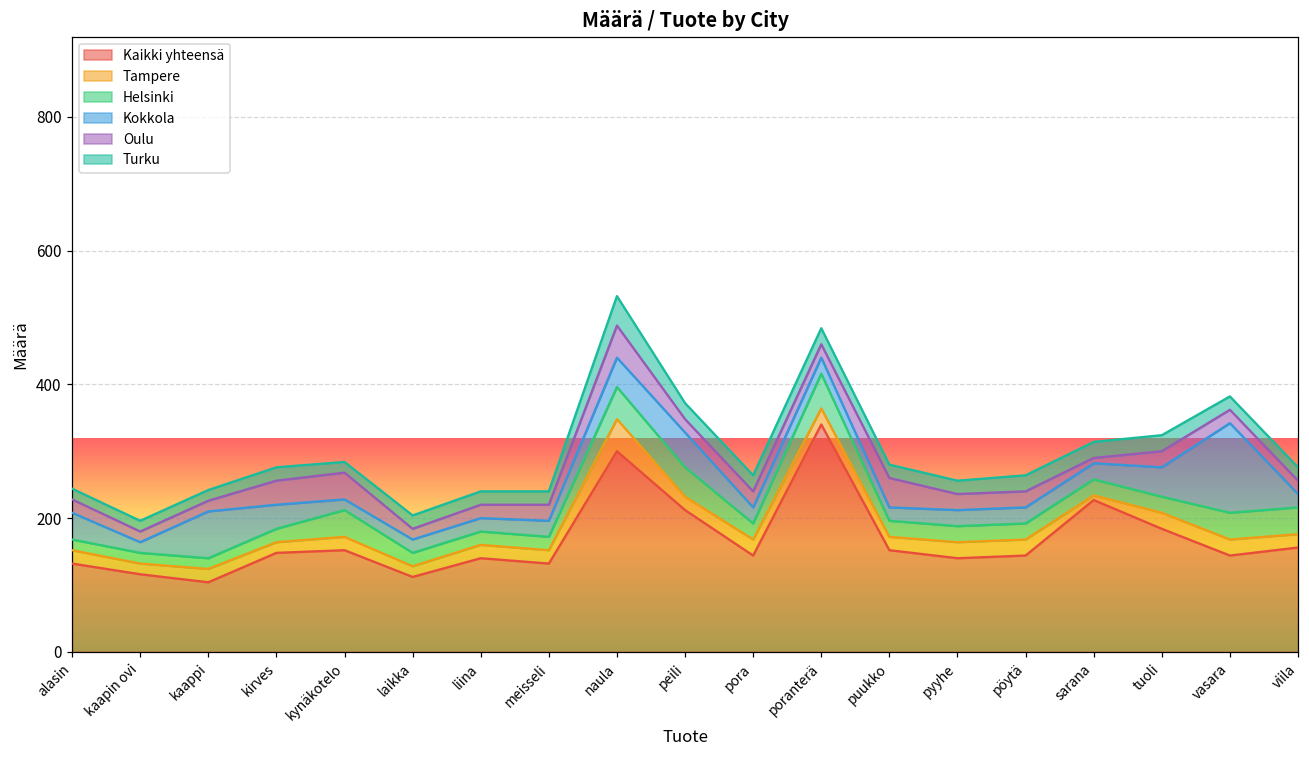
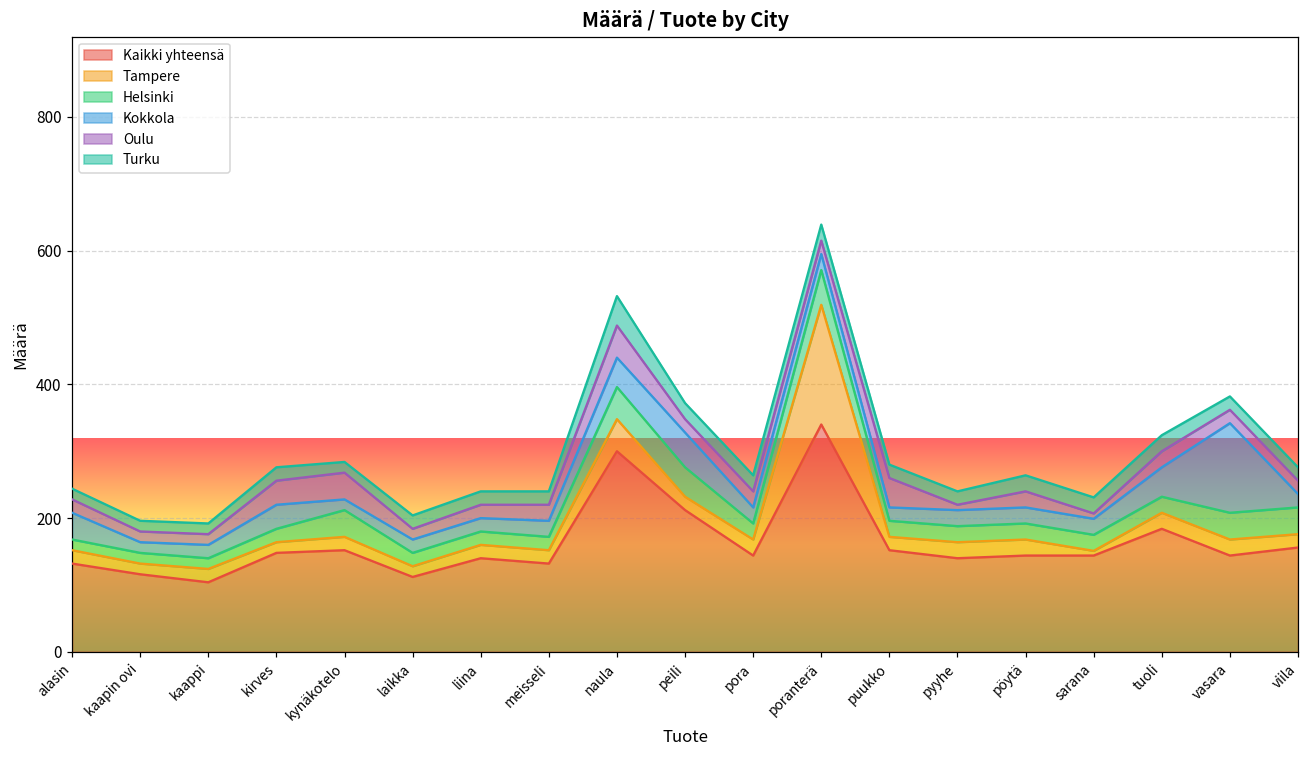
  {
    "Kaikki yhteensä": {
      "alasin": 130,
      "kaapin ovi": 120,
      "kaappi": 100,
      "kirves": 150,
      "kynäkotelo": 150,
      "laikka": 110,
      "liina": 140,
      "meisseli": 130,
      "naula": 300,
      "peili": 210,
      "pora": 140,
      "poranterä": 340,
      "puukko": 150,
      "pyyhe": 140,
      "pöytä": 140,
-     "sarana": 230,
+     "sarana": 140,
      "tuoli": 180,
      "vasara": 140,
      "viila": 160
    },
    "Tampere": {
      "alasin": 20,
      "kaapin ovi": 20,
      "kaappi": 20,
      "kirves": 20,
      "kynäkotelo": 20,
      "laikka": 20,
      "liina": 20,
      "meisseli": 20,
      "naula": 50,
      "peili": 20,
      "pora": 20,
-     "poranterä": 20,
+     "poranterä": 180,
      "puukko": 20,
      "pyyhe": 20,
      "pöytä": 20,
      "sarana": 10,
      "tuoli": 20,
      "vasara": 20,
      "viila": 20
    },
    "Kokkola": {
      "alasin": 40,
      "kaapin ovi": 20,
-     "kaappi": 70,
+     "kaappi": 20,
      "kirves": 40,
      "kynäkotelo": 20,
      "laikka": 20,
      "liina": 20,
      "meisseli": 20,
      "naula": 40,
      "peili": 50,
      "pora": 20,
      "poranterä": 20,
      "puukko": 20,
      "pyyhe": 20,
      "pöytä": 20,
      "sarana": 20,
      "tuoli": 40,
      "vasara": 130,
      "viila": 20
    },
    "Oulu": {
      "alasin": 20,
      "kaapin ovi": 20,
      "kaappi": 20,
      "kirves": 40,
      "kynäkotelo": 40,
      "laikka": 20,
      "liina": 20,
      "meisseli": 20,
      "naula": 50,
      "peili": 20,
      "pora": 20,
      "poranterä": 20,
      "puukko": 40,
-     "pyyhe": 20,
+     "pyyhe": 10,
      "pöytä": 20,
      "sarana": 10,
      "tuoli": 20,
      "vasara": 20,
      "viila": 20
    }
  }
